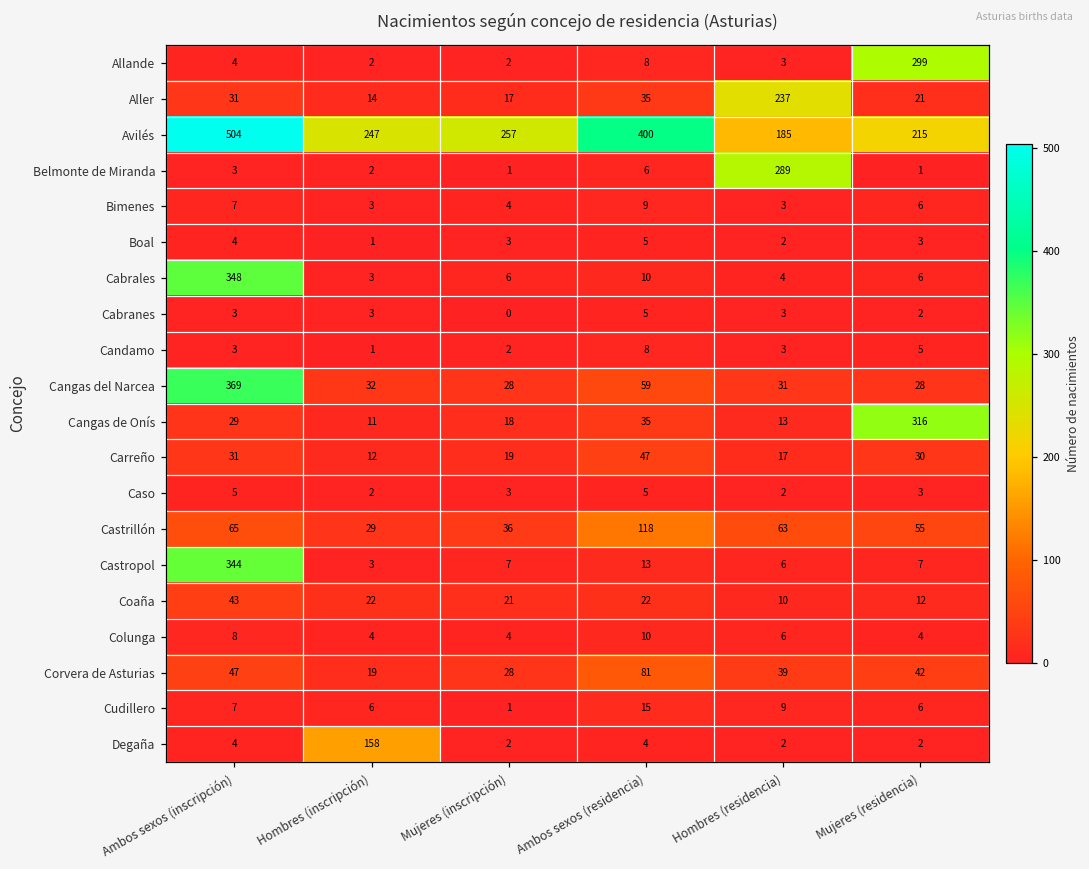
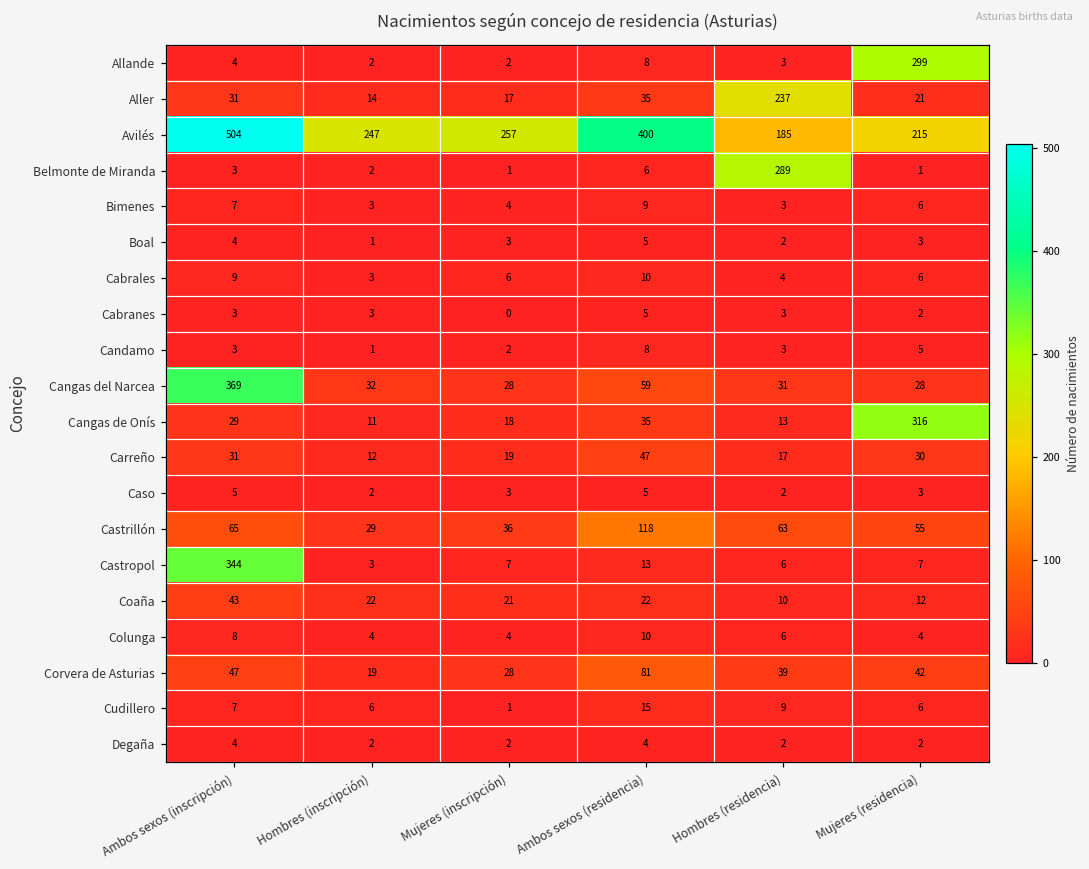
  {
    "Allande": {
      "Ambos sexos (inscripción)": 4,
      "Hombres (inscripción)": 2,
      "Mujeres (inscripción)": 2,
      "Ambos sexos (residencia)": 8,
      "Hombres (residencia)": 3,
      "Mujeres (residencia)": 299
    },
    "Aller": {
      "Ambos sexos (inscripción)": 31,
      "Hombres (inscripción)": 14,
      "Mujeres (inscripción)": 17,
      "Ambos sexos (residencia)": 35,
      "Hombres (residencia)": 237,
      "Mujeres (residencia)": 21
    },
    "Avilés": {
      "Ambos sexos (inscripción)": 504,
      "Hombres (inscripción)": 247,
      "Mujeres (inscripción)": 257,
      "Ambos sexos (residencia)": 400,
      "Hombres (residencia)": 185,
      "Mujeres (residencia)": 215
    },
    "Belmonte de Miranda": {
      "Ambos sexos (inscripción)": 3,
      "Hombres (inscripción)": 2,
      "Mujeres (inscripción)": 1,
      "Ambos sexos (residencia)": 6,
      "Hombres (residencia)": 289,
      "Mujeres (residencia)": 1
    },
    "Bimenes": {
      "Ambos sexos (inscripción)": 7,
      "Hombres (inscripción)": 3,
      "Mujeres (inscripción)": 4,
      "Ambos sexos (residencia)": 9,
      "Hombres (residencia)": 3,
      "Mujeres (residencia)": 6
    },
    "Boal": {
      "Ambos sexos (inscripción)": 4,
      "Hombres (inscripción)": 1,
      "Mujeres (inscripción)": 3,
      "Ambos sexos (residencia)": 5,
      "Hombres (residencia)": 2,
      "Mujeres (residencia)": 3
    },
    "Cabrales": {
-     "Ambos sexos (inscripción)": 348,
+     "Ambos sexos (inscripción)": 9,
      "Hombres (inscripción)": 3,
      "Mujeres (inscripción)": 6,
      "Ambos sexos (residencia)": 10,
      "Hombres (residencia)": 4,
      "Mujeres (residencia)": 6
    },
    "Cabranes": {
      "Ambos sexos (inscripción)": 3,
      "Hombres (inscripción)": 3,
      "Mujeres (inscripción)": 0,
      "Ambos sexos (residencia)": 5,
      "Hombres (residencia)": 3,
      "Mujeres (residencia)": 2
    },
    "Candamo": {
      "Ambos sexos (inscripción)": 3,
      "Hombres (inscripción)": 1,
      "Mujeres (inscripción)": 2,
      "Ambos sexos (residencia)": 8,
      "Hombres (residencia)": 3,
      "Mujeres (residencia)": 5
    },
    "Cangas del Narcea": {
      "Ambos sexos (inscripción)": 369,
      "Hombres (inscripción)": 32,
      "Mujeres (inscripción)": 28,
      "Ambos sexos (residencia)": 59,
      "Hombres (residencia)": 31,
      "Mujeres (residencia)": 28
    },
    "Cangas de Onís": {
      "Ambos sexos (inscripción)": 29,
      "Hombres (inscripción)": 11,
      "Mujeres (inscripción)": 18,
      "Ambos sexos (residencia)": 35,
      "Hombres (residencia)": 13,
      "Mujeres (residencia)": 316
    },
    "Carreño": {
      "Ambos sexos (inscripción)": 31,
      "Hombres (inscripción)": 12,
      "Mujeres (inscripción)": 19,
      "Ambos sexos (residencia)": 47,
      "Hombres (residencia)": 17,
      "Mujeres (residencia)": 30
    },
    "Caso": {
      "Ambos sexos (inscripción)": 5,
      "Hombres (inscripción)": 2,
      "Mujeres (inscripción)": 3,
      "Ambos sexos (residencia)": 5,
      "Hombres (residencia)": 2,
      "Mujeres (residencia)": 3
    },
    "Castrillón": {
      "Ambos sexos (inscripción)": 65,
      "Hombres (inscripción)": 29,
      "Mujeres (inscripción)": 36,
      "Ambos sexos (residencia)": 118,
      "Hombres (residencia)": 63,
      "Mujeres (residencia)": 55
    },
    "Castropol": {
      "Ambos sexos (inscripción)": 344,
      "Hombres (inscripción)": 3,
      "Mujeres (inscripción)": 7,
      "Ambos sexos (residencia)": 13,
      "Hombres (residencia)": 6,
      "Mujeres (residencia)": 7
    },
    "Coaña": {
      "Ambos sexos (inscripción)": 43,
      "Hombres (inscripción)": 22,
      "Mujeres (inscripción)": 21,
      "Ambos sexos (residencia)": 22,
      "Hombres (residencia)": 10,
      "Mujeres (residencia)": 12
    },
    "Colunga": {
      "Ambos sexos (inscripción)": 8,
      "Hombres (inscripción)": 4,
      "Mujeres (inscripción)": 4,
      "Ambos sexos (residencia)": 10,
      "Hombres (residencia)": 6,
      "Mujeres (residencia)": 4
    },
    "Corvera de Asturias": {
      "Ambos sexos (inscripción)": 47,
      "Hombres (inscripción)": 19,
      "Mujeres (inscripción)": 28,
      "Ambos sexos (residencia)": 81,
      "Hombres (residencia)": 39,
      "Mujeres (residencia)": 42
    },
    "Cudillero": {
      "Ambos sexos (inscripción)": 7,
      "Hombres (inscripción)": 6,
      "Mujeres (inscripción)": 1,
      "Ambos sexos (residencia)": 15,
      "Hombres (residencia)": 9,
      "Mujeres (residencia)": 6
    },
    "Degaña": {
      "Ambos sexos (inscripción)": 4,
-     "Hombres (inscripción)": 158,
+     "Hombres (inscripción)": 2,
      "Mujeres (inscripción)": 2,
      "Ambos sexos (residencia)": 4,
      "Hombres (residencia)": 2,
      "Mujeres (residencia)": 2
    }
  }
